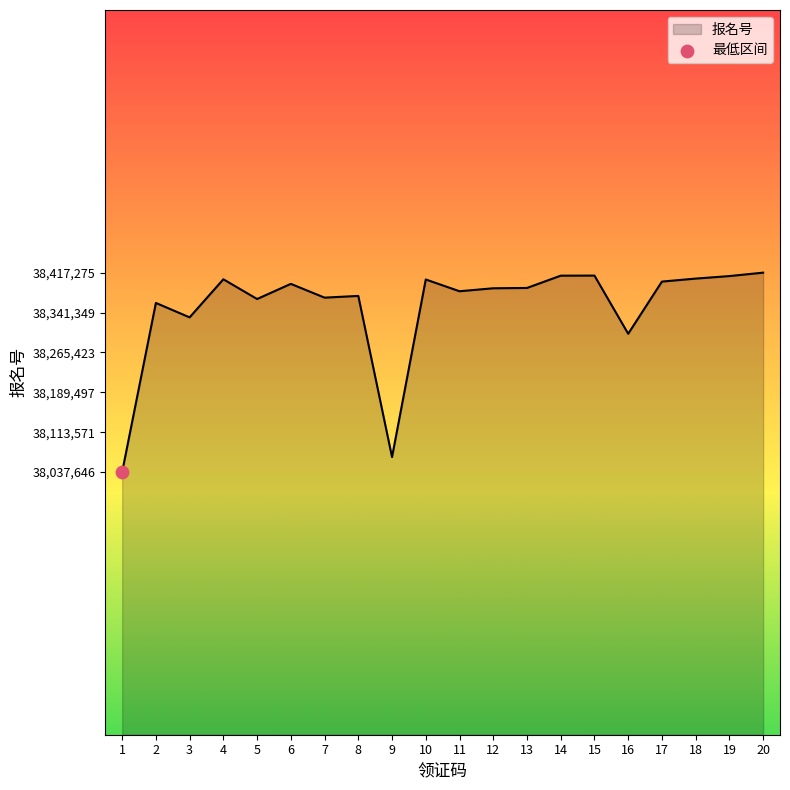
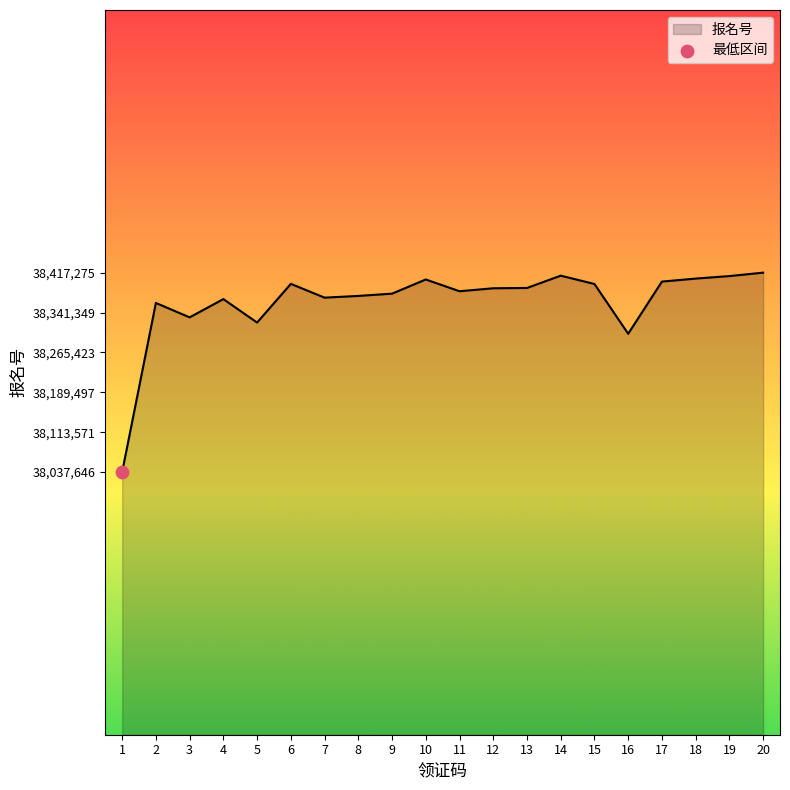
  {
    "报名号": {
      "2": "38,360,000",
      "3": "38,330,000",
-     "4": "38,400,000",
-     "5": "38,370,000",
+     "4": "38,370,000",
+     "5": "38,320,000",
      "6": "38,400,000",
      "7": "38,370,000",
      "8": "38,370,000",
-     "9": "38,070,000",
+     "9": "38,380,000",
      "10": "38,400,000",
      "11": "38,380,000",
      "12": "38,390,000",
      "13": "38,390,000",
      "14": "38,410,000",
-     "15": "38,410,000",
+     "15": "38,400,000",
      "16": "38,300,000",
      "17": "38,400,000",
      "18": "38,410,000",
      "19": "38,410,000",
      "20": "38,420,000"
    }
  }
